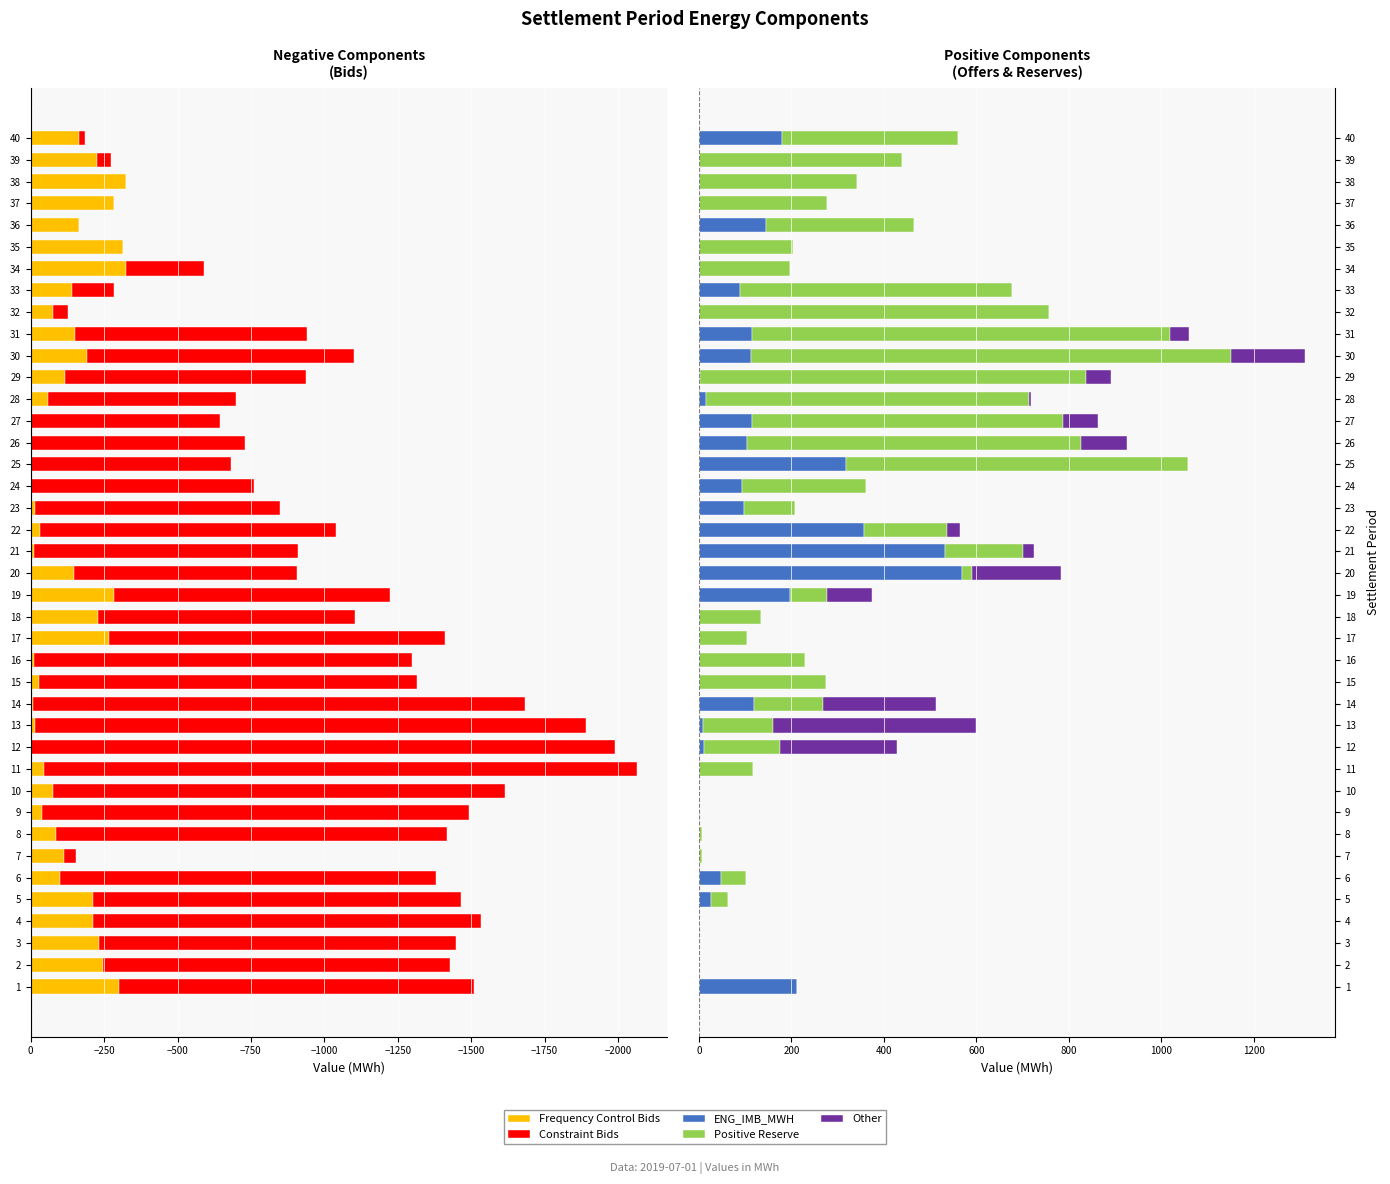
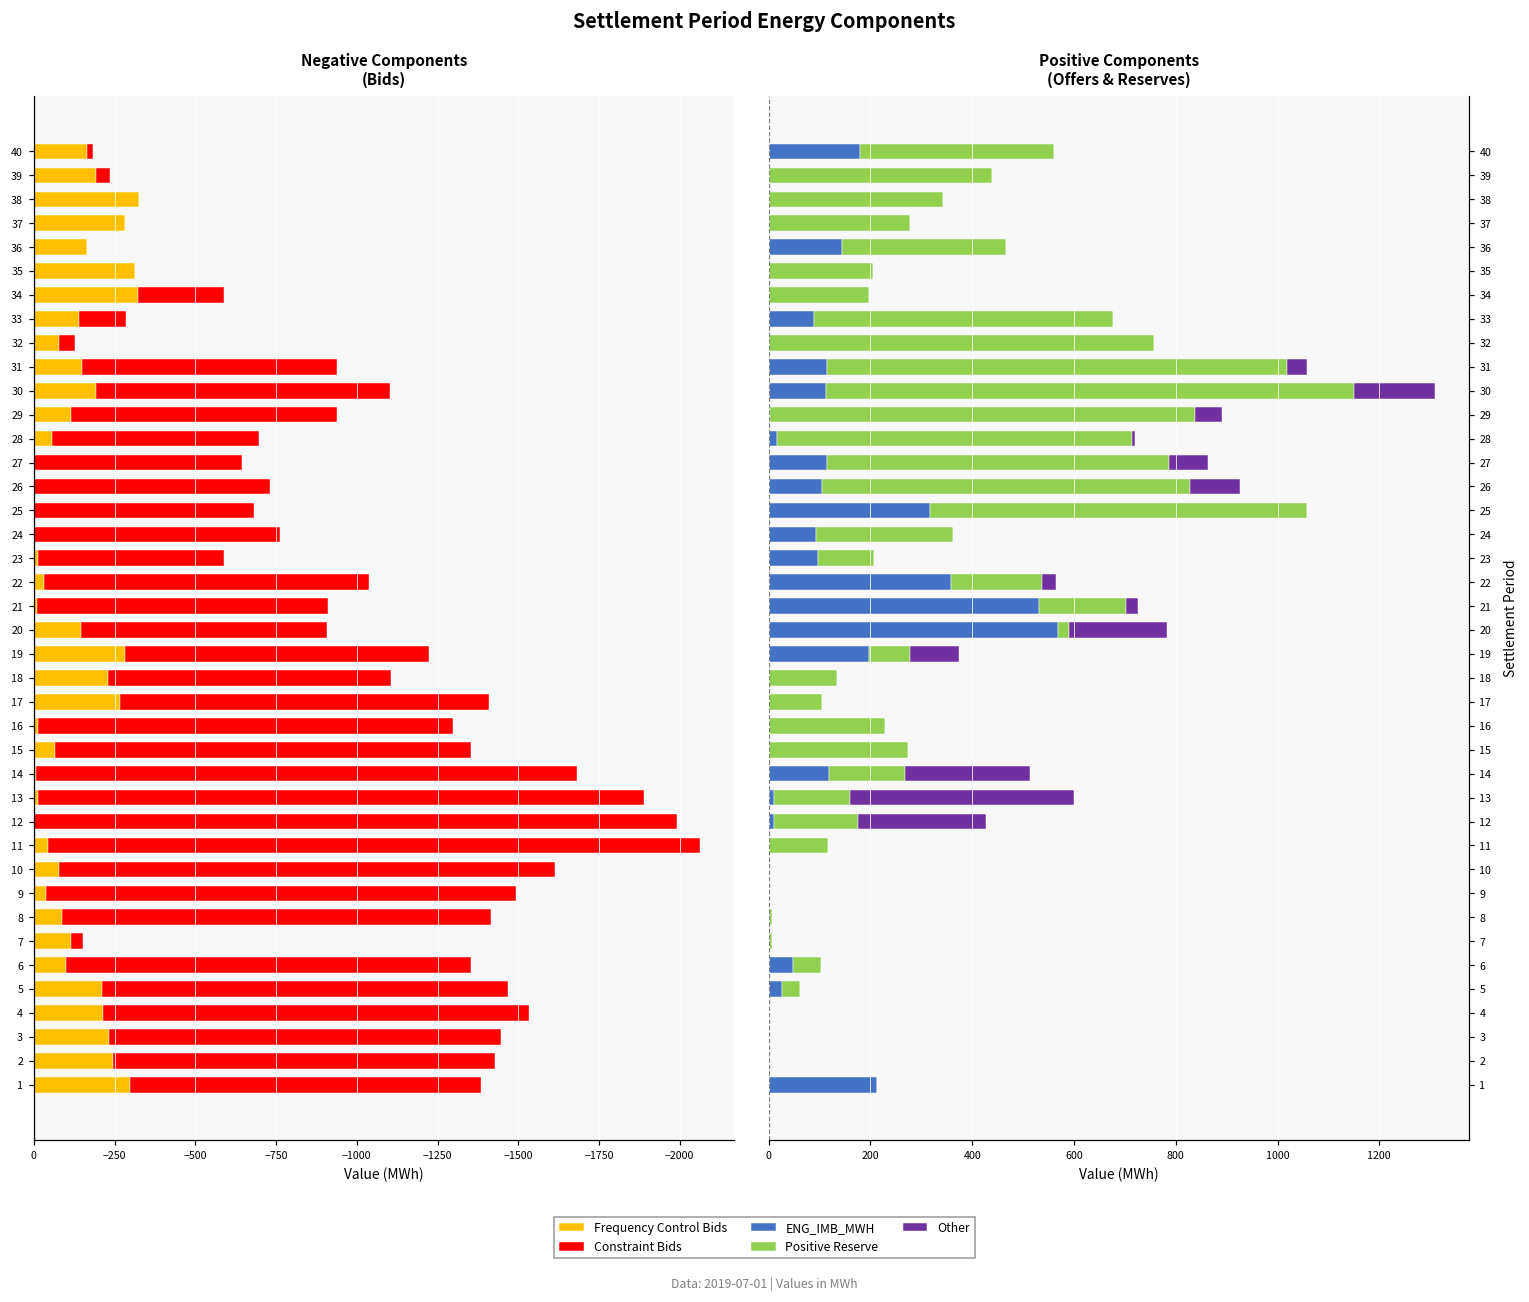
  {
    "Negative Components (Bids)": {
      "Frequency Control Bids": {
        "40": -170,
-       "39": -230,
+       "39": -190,
        "38": -330,
        "37": -280,
        "36": -160,
        "35": -310,
        "34": -320,
        "33": -140,
        "32": -80,
        "31": -150,
        "30": -190,
        "29": -120,
        "28": -60,
        "27": 0,
        "26": 0,
        "25": 0,
        "24": 0,
        "23": -10,
        "22": -30,
        "21": -10,
        "20": -150,
        "19": -280,
        "18": -230,
        "17": -270,
        "16": -10,
-       "15": -30,
+       "15": -60,
        "13": -10,
        "12": 0,
        "11": -40,
        "10": -80,
        "9": -40,
        "8": -90,
        "7": -110,
        "6": -100,
        "5": -210,
        "4": -210,
        "3": -230,
        "2": -250,
        "1": -300
      },
      "Constraint Bids": {
        "40": -20,
        "39": -50,
        "38": 0,
        "37": 0,
        "36": 0,
        "35": 0,
        "34": -270,
        "33": -150,
        "32": -50,
        "31": -790,
        "30": -910,
        "29": -820,
        "28": -640,
        "27": -640,
        "26": -730,
        "25": -680,
        "24": -760,
-       "23": -840,
+       "23": -580,
        "22": -1010,
        "21": -900,
        "20": -760,
        "19": -940,
        "18": -870,
        "17": -1140,
        "16": -1290,
        "15": -1290,
        "14": -1680,
        "13": -1880,
        "12": -1990,
        "11": -2020,
        "10": -1540,
        "9": -1460,
        "8": -1330,
        "7": -40,
-       "6": -1280,
+       "6": -1250,
        "5": -1260,
        "4": -1320,
        "3": -1210,
        "2": -1180,
-       "1": -1210
+       "1": -1090
      }
    },
    "Positive Components (Offers & Reserves)": {
      "ENG_IMB_MWH": {
        "40": 180,
        "39": 0,
        "38": 0,
        "37": 0,
        "36": 140,
        "35": 0,
        "34": 0,
        "33": 90,
        "32": 0,
        "31": 110,
        "30": 110,
        "28": 20,
        "27": 110,
        "26": 100,
        "25": 320,
        "24": 90,
        "23": 100,
        "22": 360,
        "21": 530,
        "20": 570,
        "19": 200,
        "18": 0,
        "17": 0,
        "16": 0,
        "15": 0,
        "14": 120,
        "13": 10,
        "12": 10,
        "11": 0,
        "10": 0,
        "9": 0,
        "8": 0,
        "7": 0,
        "6": 50,
        "5": 30,
        "4": 0,
        "3": 0,
        "2": 0,
        "1": 210
      },
      "Positive Reserve": {
        "40": 380,
        "39": 440,
        "38": 340,
        "37": 280,
        "36": 320,
        "35": 200,
        "34": 200,
        "33": 590,
        "32": 760,
        "31": 900,
        "30": 1040,
        "29": 830,
        "28": 700,
        "27": 670,
        "26": 720,
        "25": 740,
        "24": 270,
        "23": 110,
        "22": 180,
        "21": 170,
        "20": 20,
        "19": 80,
        "18": 130,
        "17": 100,
        "16": 230,
        "15": 270,
        "14": 150,
        "13": 150,
        "12": 170,
        "11": 120,
        "10": 0,
        "9": 0,
        "8": 10,
        "7": 10,
        "6": 50,
        "5": 40,
        "4": 0,
        "3": 0,
        "2": 0,
        "1": 0
      },
      "Other": {
        "40": 0,
        "39": 0,
        "38": 0,
        "37": 0,
        "36": 0,
        "35": 0,
        "34": 0,
        "33": 0,
        "32": 0,
        "31": 40,
        "30": 160,
        "29": 50,
        "27": 80,
        "26": 100,
        "25": 0,
        "24": 0,
        "23": 0,
        "22": 30,
        "21": 20,
        "20": 190,
        "19": 100,
        "18": 0,
        "17": 0,
        "16": 0,
        "15": 0,
        "14": 240,
        "13": 440,
        "12": 250,
        "11": 0,
        "10": 0,
        "9": 0,
        "8": 0,
        "7": 0,
        "6": 0,
        "5": 0,
        "4": 0,
        "3": 0,
        "2": 0,
        "1": 0
      }
    }
  }
